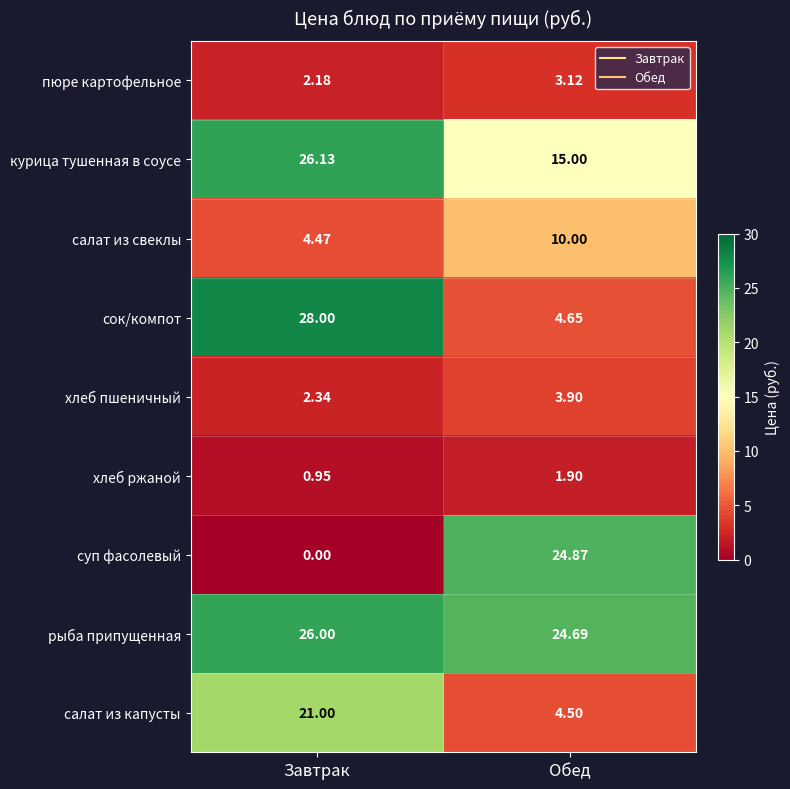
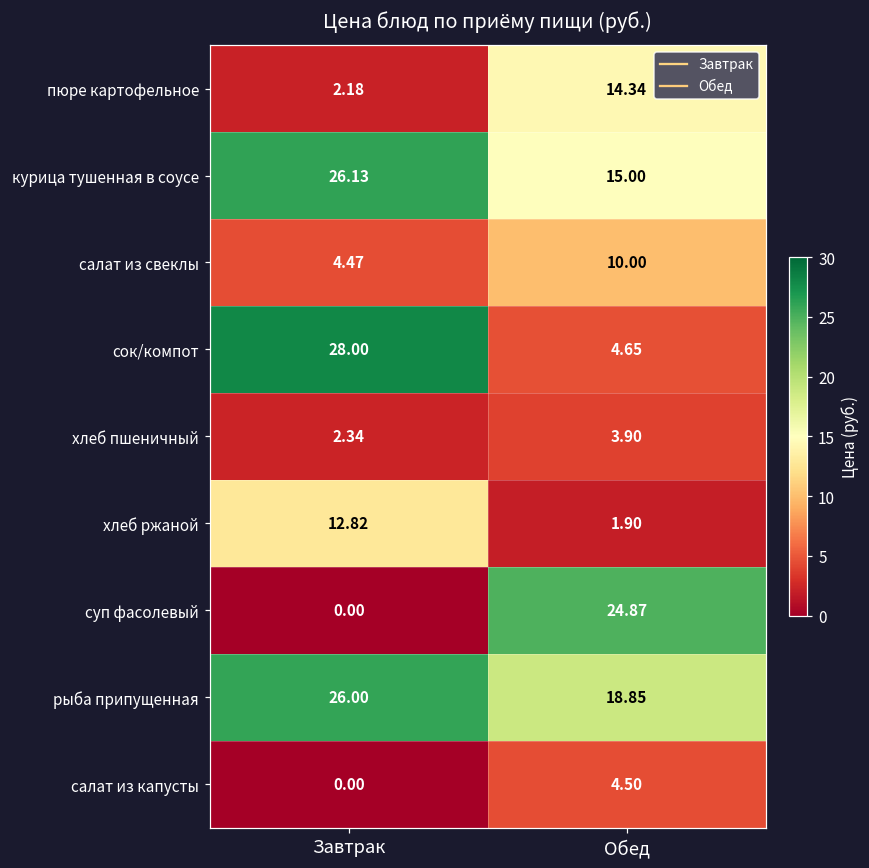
  {
    "пюре картофельное": {
      "Завтрак": 2.18,
-     "Обед": 3.12
+     "Обед": 14.34
    },
    "курица тушенная в соусе": {
      "Завтрак": 26.13,
      "Обед": 15.00
    },
    "салат из свеклы": {
      "Завтрак": 4.47,
      "Обед": 10.00
    },
    "сок/компот": {
      "Завтрак": 28.00,
      "Обед": 4.65
    },
    "хлеб пшеничный": {
      "Завтрак": 2.34,
      "Обед": 3.90
    },
    "хлеб ржаной": {
-     "Завтрак": 0.95,
+     "Завтрак": 12.82,
      "Обед": 1.90
    },
    "суп фасолевый": {
      "Завтрак": 0.00,
      "Обед": 24.87
    },
    "рыба припущенная": {
      "Завтрак": 26.00,
-     "Обед": 24.69
+     "Обед": 18.85
    },
    "салат из капусты": {
-     "Завтрак": 21.00,
+     "Завтрак": 0.00,
      "Обед": 4.50
    }
  }
